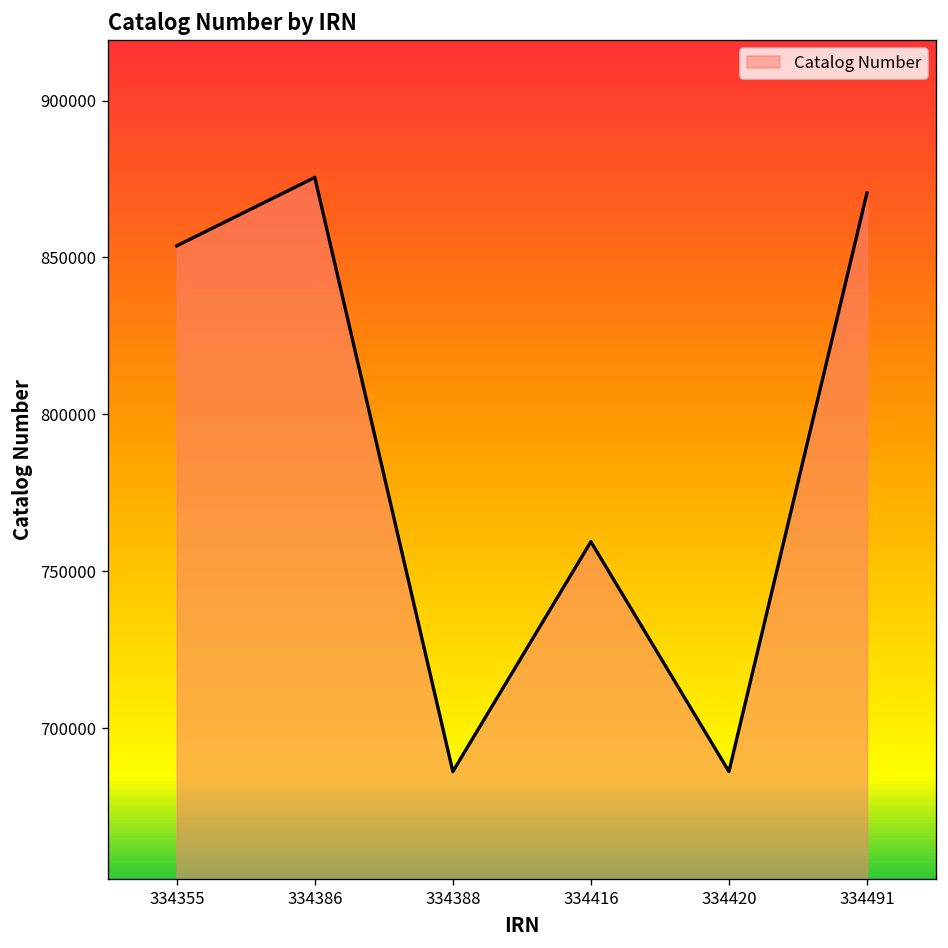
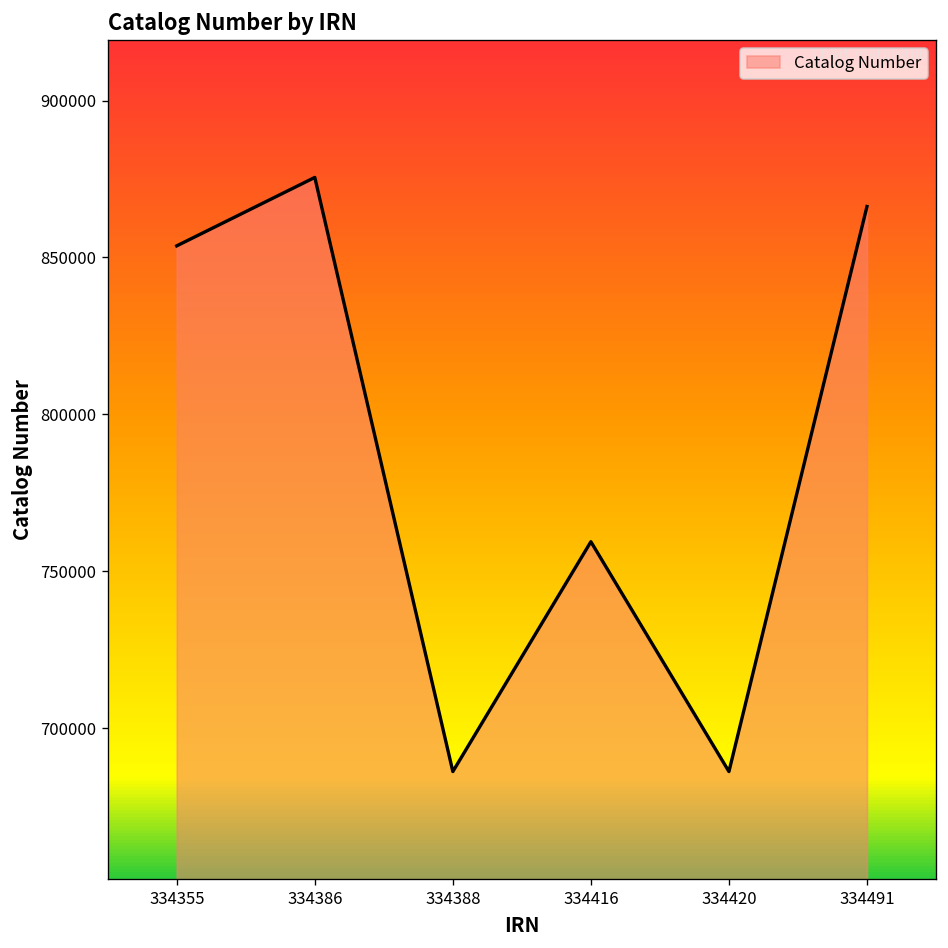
  {
    "334355": 854000,
    "334386": 876000,
    "334388": 686000,
    "334416": 759000,
    "334420": 686000,
-   "334491": 871000
+   "334491": 866000
  }
